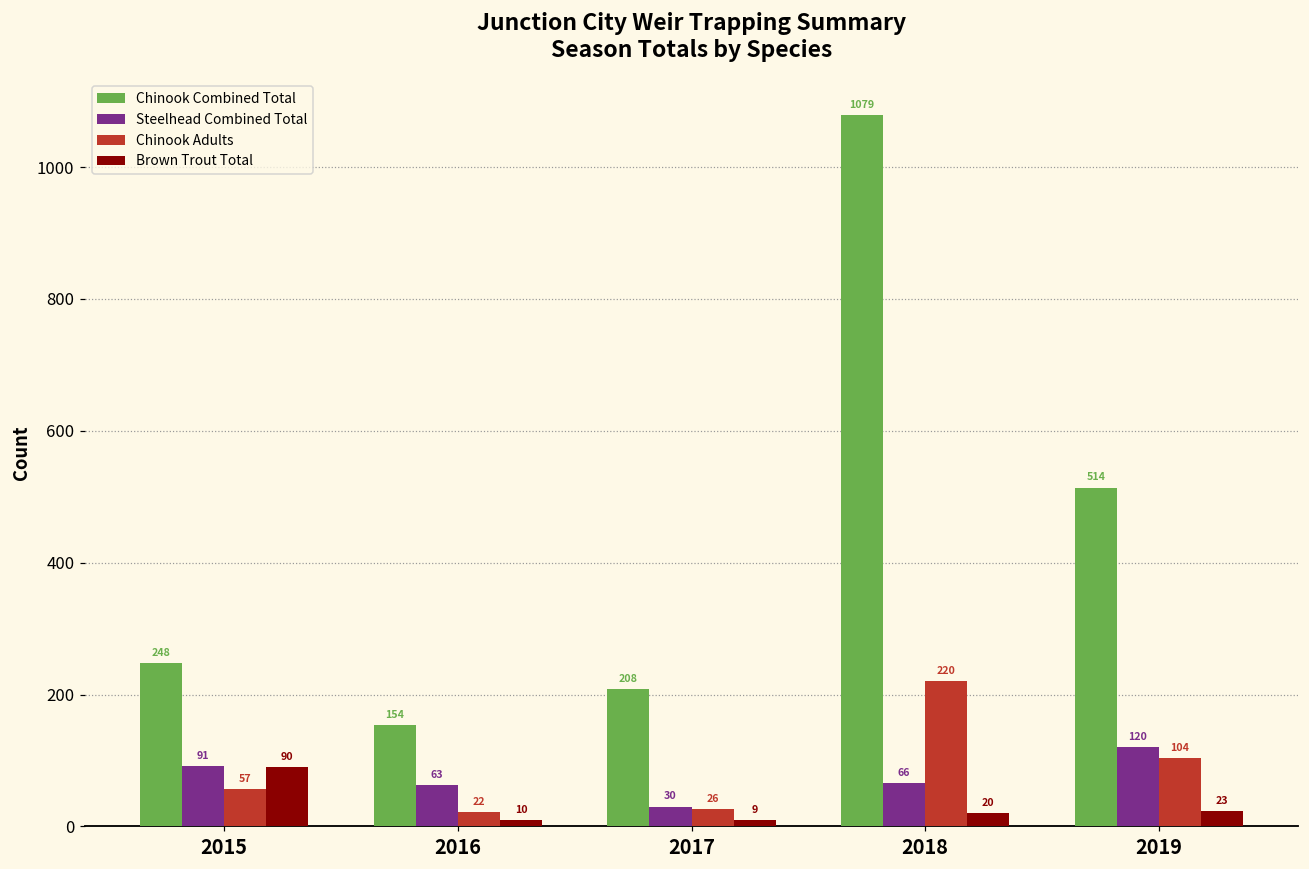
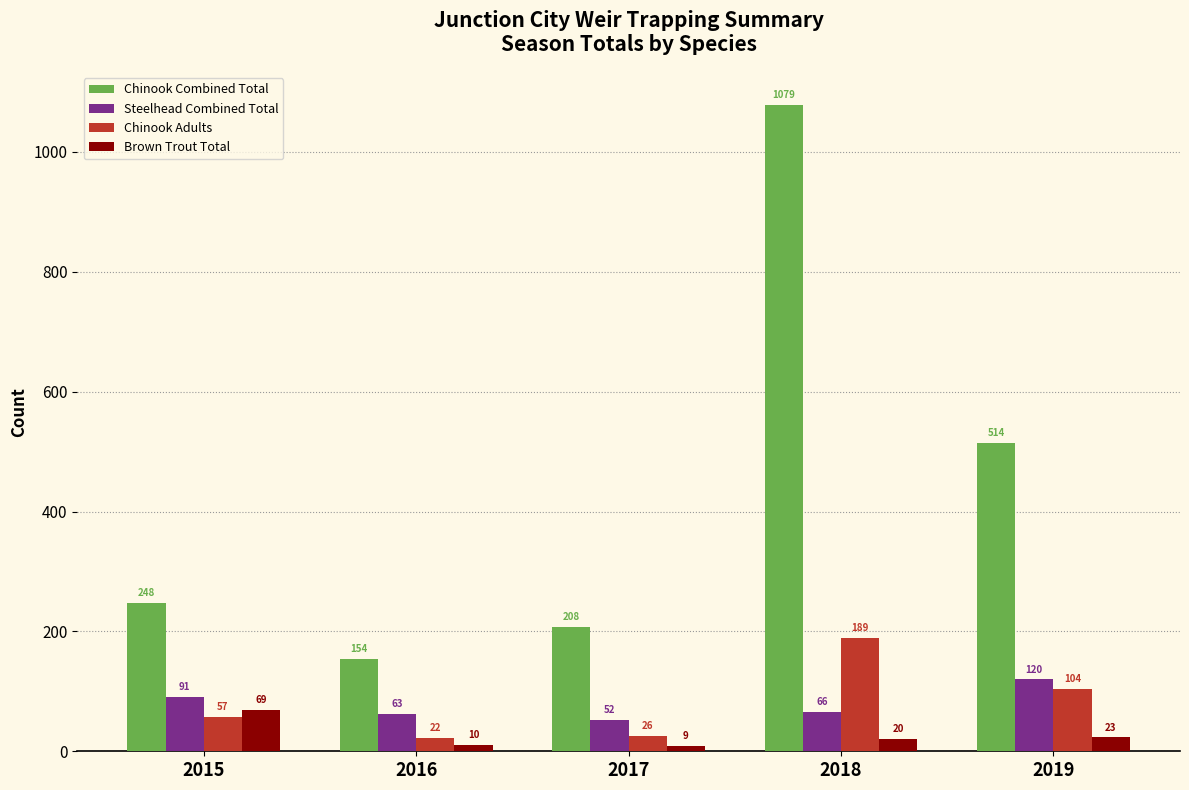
  {
    "Chinook Combined Total": {
      "2015": 248,
      "2016": 154,
      "2017": 208,
      "2018": 1079,
      "2019": 514
    },
    "Steelhead Combined Total": {
      "2015": 91,
      "2016": 63,
-     "2017": 30,
+     "2017": 52,
      "2018": 66,
      "2019": 120
    },
    "Chinook Adults": {
      "2015": 57,
      "2016": 22,
      "2017": 26,
-     "2018": 220,
+     "2018": 189,
      "2019": 104
    },
    "Brown Trout Total": {
-     "2015": 90,
+     "2015": 69,
      "2016": 10,
      "2017": 9,
      "2018": 20,
      "2019": 23
    }
  }
